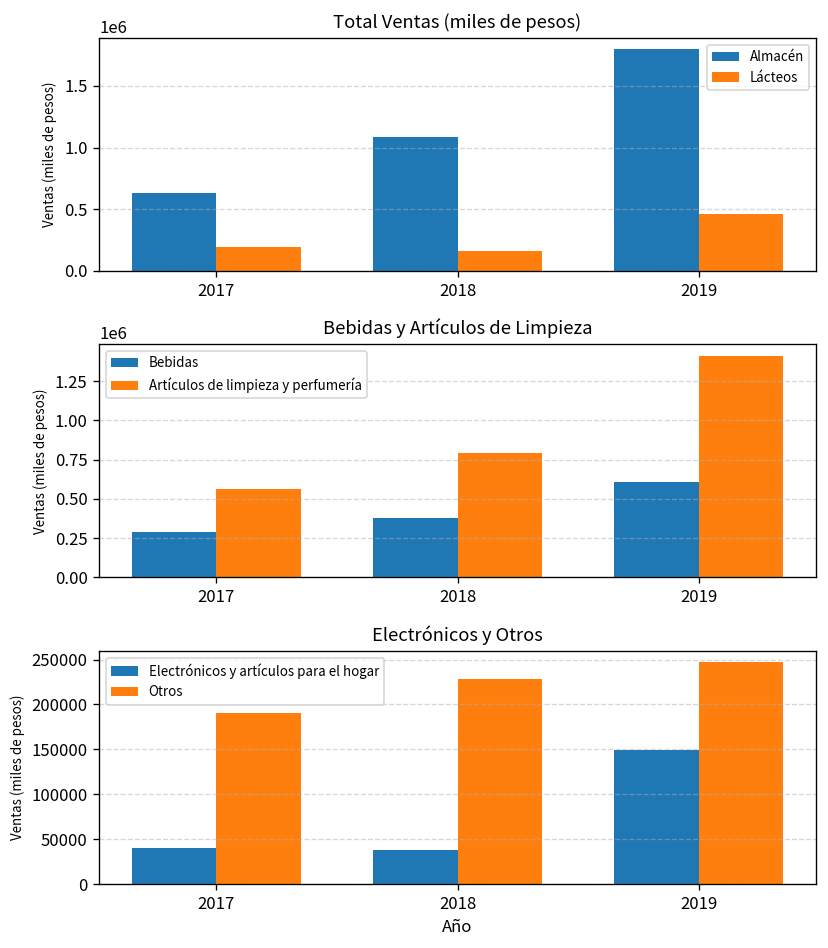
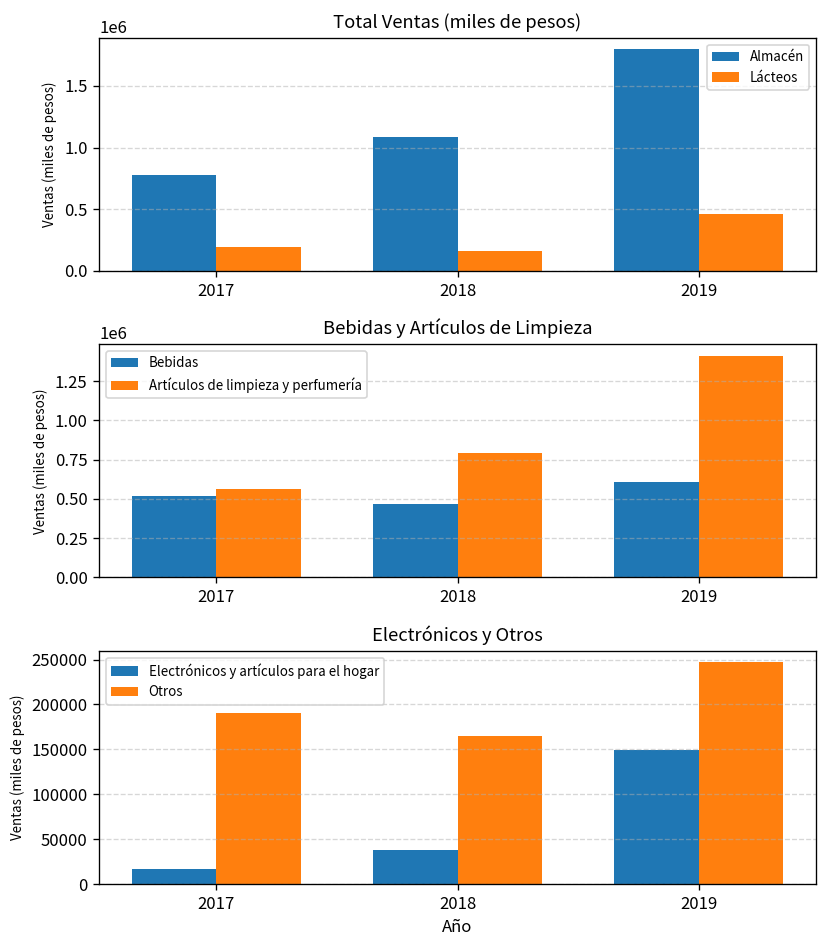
  {
    "Total Ventas (miles de pesos)": {
      "Almacén": {
-       "2017": 630000,
+       "2017": 780000,
        "2018": 1090000,
        "2019": 1800000
      },
      "Lácteos": {
        "2017": 190000,
        "2018": 160000,
        "2019": 460000
      }
    },
    "Bebidas y Artículos de Limpieza": {
      "Bebidas": {
-       "2017": 290000,
-       "2018": 380000,
+       "2017": 520000,
+       "2018": 470000,
        "2019": 610000
      },
      "Artículos de limpieza y perfumería": {
        "2017": 570000,
        "2018": 790000,
        "2019": 1410000
      }
    },
    "Electrónicos y Otros": {
      "Electrónicos y artículos para el hogar": {
-       "2017": 40000,
+       "2017": 20000,
        "2018": 40000,
        "2019": 150000
      },
      "Otros": {
        "2017": 190000,
-       "2018": 230000,
+       "2018": 170000,
        "2019": 250000
      }
    }
  }
